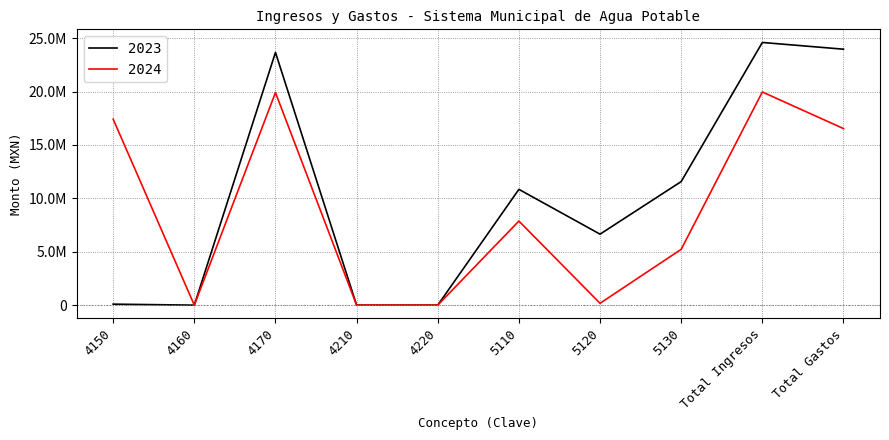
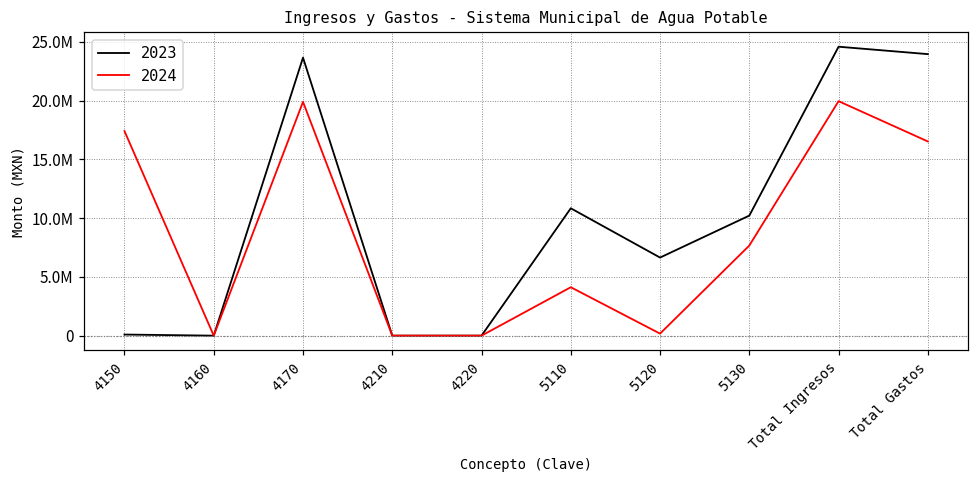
  {
    "2023": {
      "4150": 100000,
      "4170": 23700000,
      "5110": 10800000,
      "5120": 6600000,
-     "5130": 11600000,
+     "5130": 10200000,
      "Total Ingresos": 24600000,
      "Total Gastos": 24000000
    },
    "2024": {
      "4150": 17400000,
      "4170": 19900000,
-     "5110": 7900000,
+     "5110": 4100000,
      "5120": 200000,
-     "5130": 5200000,
+     "5130": 7700000,
      "Total Ingresos": 20000000,
      "Total Gastos": 16500000
    }
  }
